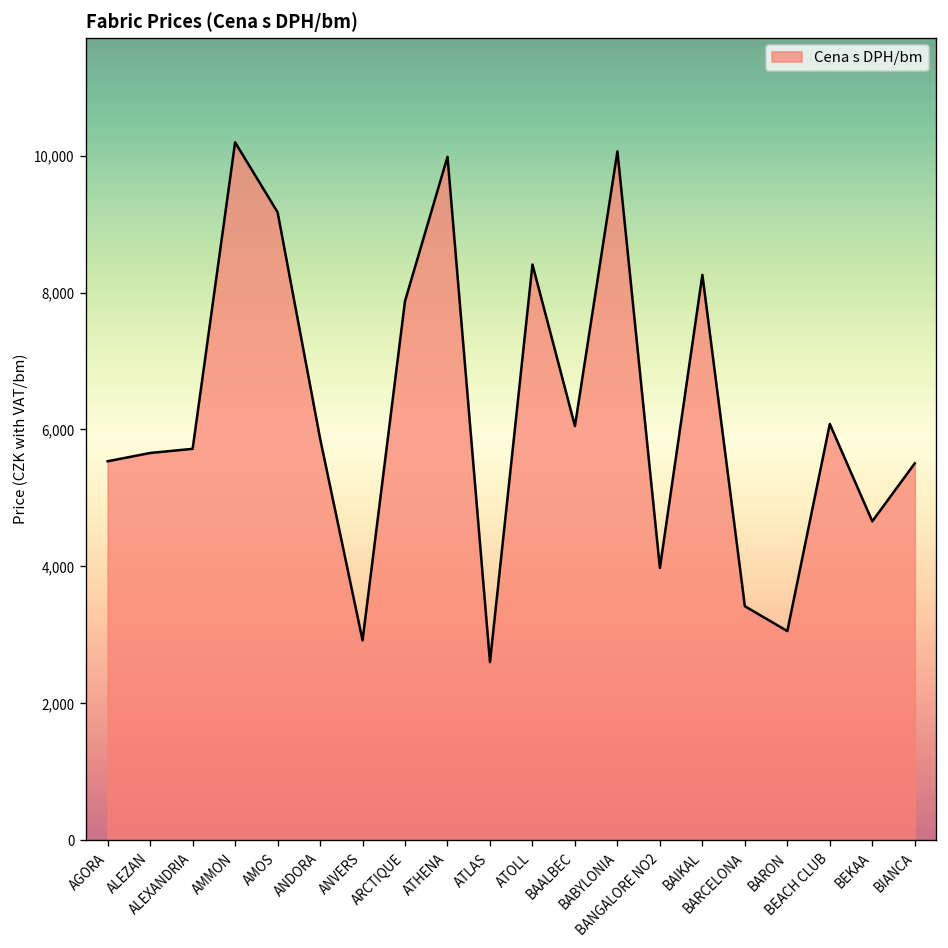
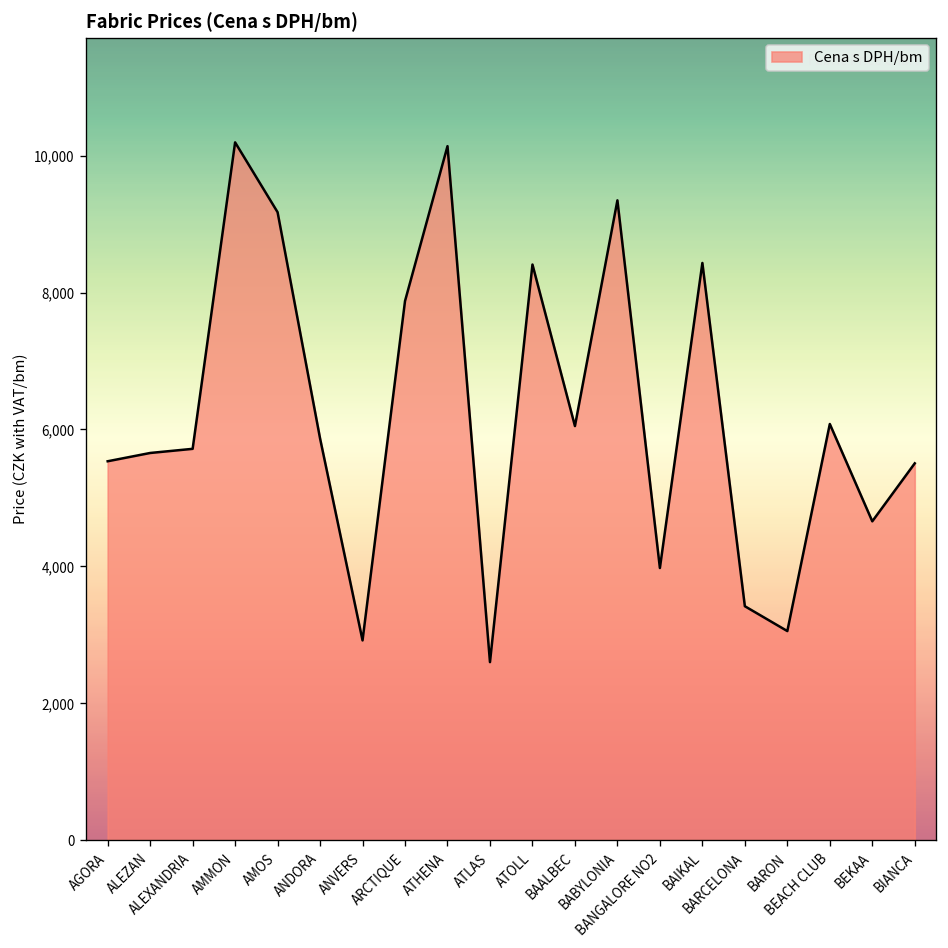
  {
    "AGORA": "5,500",
    "ALEZAN": "5,700",
    "ALEXANDRIA": "5,700",
    "AMMON": "10,200",
    "AMOS": "9,200",
    "ANDORA": "5,900",
    "ANVERS": "2,900",
    "ARCTIQUE": "7,900",
-   "ATHENA": "10,000",
+   "ATHENA": "10,100",
    "ATLAS": "2,600",
    "ATOLL": "8,400",
    "BAALBEC": "6,100",
-   "BABYLONIA": "10,100",
+   "BABYLONIA": "9,300",
    "BANGALORE NO2": "4,000",
-   "BAIKAL": "8,300",
+   "BAIKAL": "8,400",
    "BARCELONA": "3,400",
    "BARON": "3,100",
    "BEACH CLUB": "6,100",
    "BEKAA": "4,700",
    "BIANCA": "5,500"
  }
